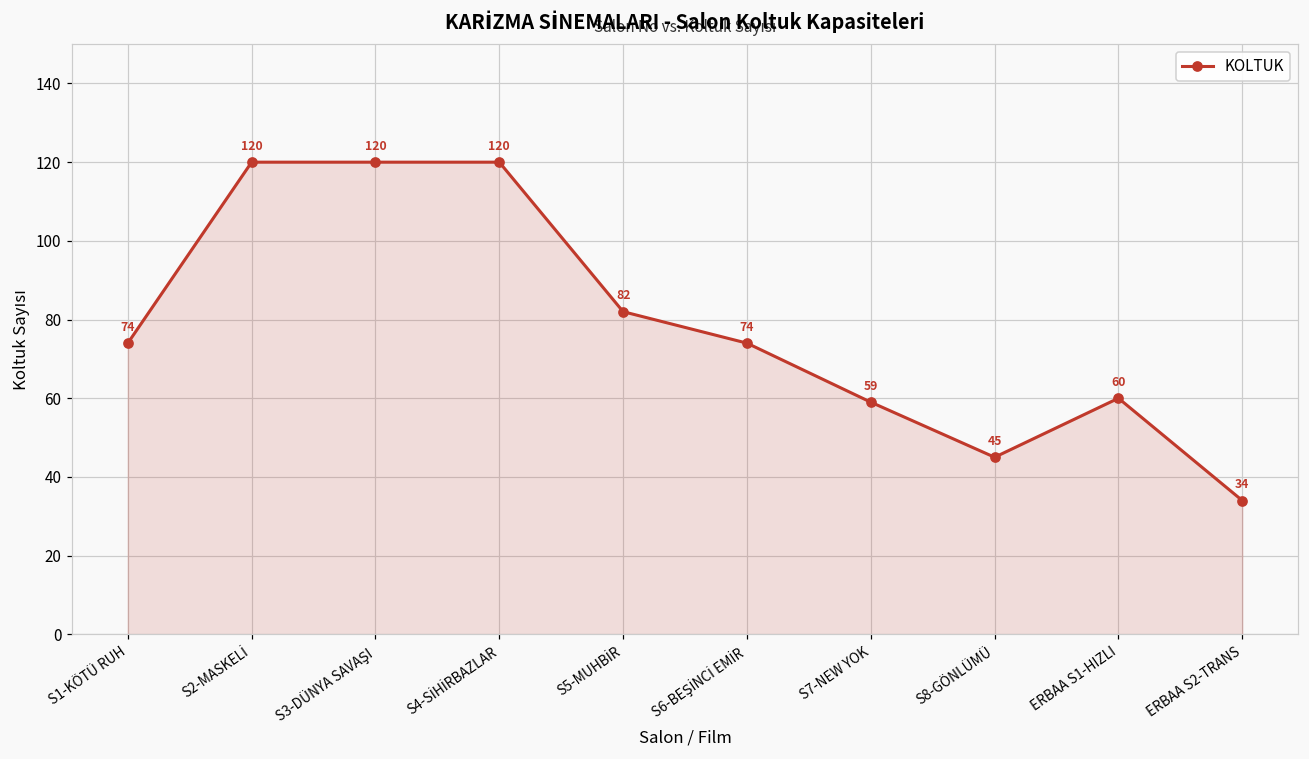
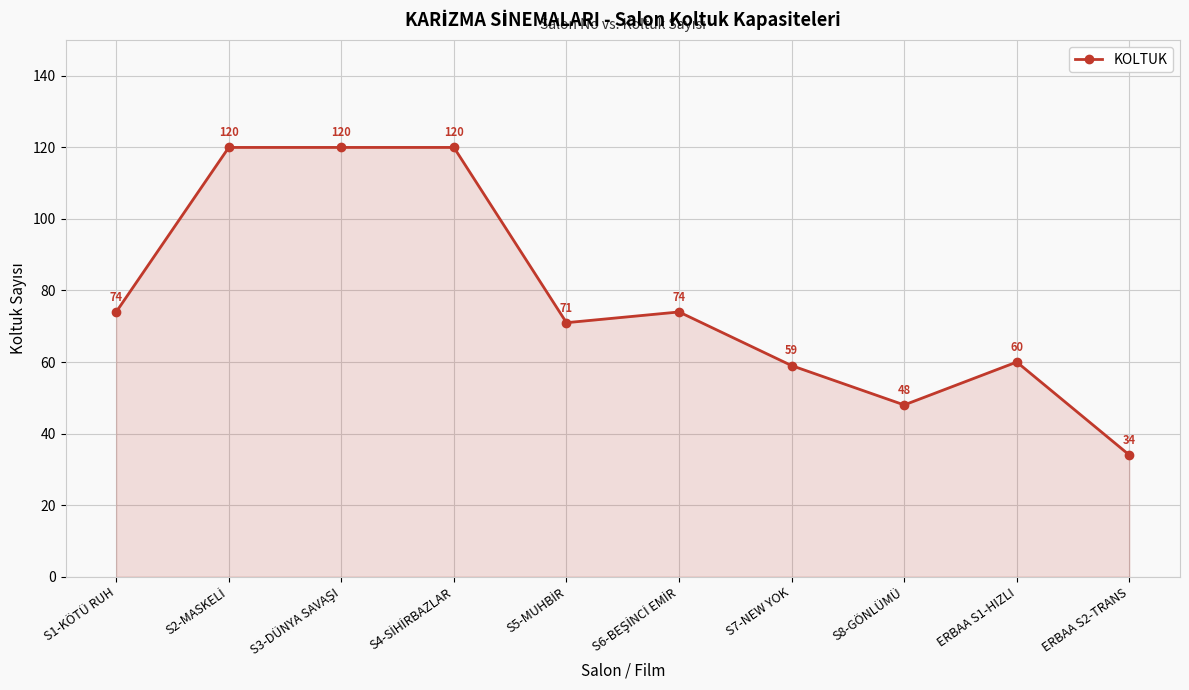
  {
    "S1-KÖTÜ RUH": 74,
    "S2-MASKELİ": 120,
    "S3-DÜNYA SAVAŞI": 120,
    "S4-SİHİRBAZLAR": 120,
-   "S5-MUHBİR": 82,
+   "S5-MUHBİR": 71,
    "S6-BEŞİNCİ EMİR": 74,
    "S7-NEW YOK": 59,
-   "S8-GÖNLÜMÜ": 45,
+   "S8-GÖNLÜMÜ": 48,
    "ERBAA S1-HIZLI": 60,
    "ERBAA S2-TRANS": 34
  }
